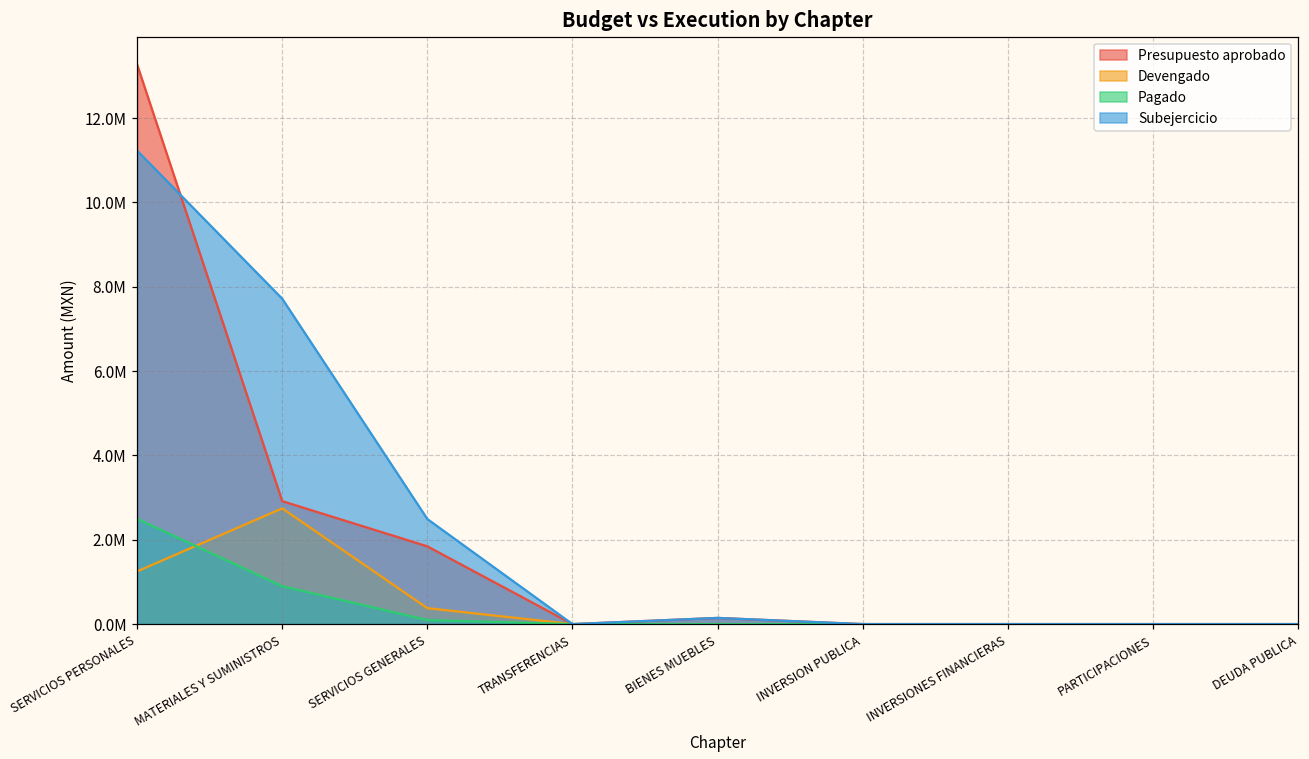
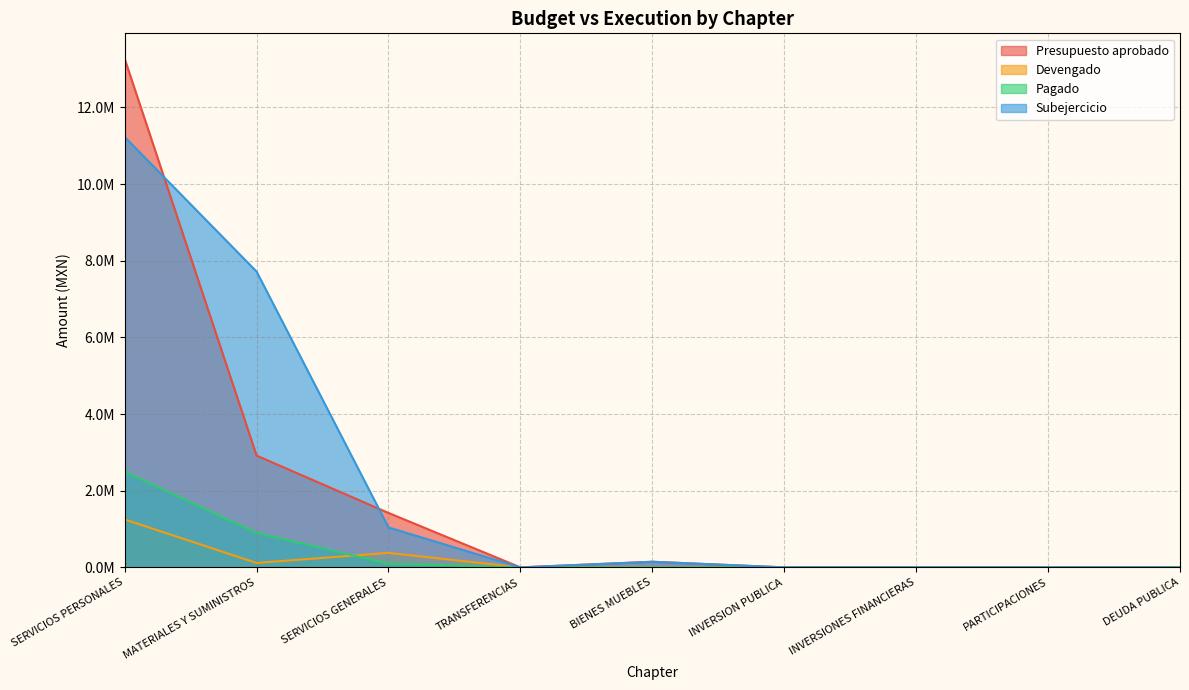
  {
    "Presupuesto aprobado": {
      "SERVICIOS PERSONALES": 13300000,
      "MATERIALES Y SUMINISTROS": 2900000,
-     "SERVICIOS GENERALES": 1800000
+     "SERVICIOS GENERALES": 1400000
    },
    "Devengado": {
      "SERVICIOS PERSONALES": 1300000,
-     "MATERIALES Y SUMINISTROS": 2700000,
+     "MATERIALES Y SUMINISTROS": 100000,
      "SERVICIOS GENERALES": 400000
    },
    "Pagado": {
      "SERVICIOS PERSONALES": 2500000,
      "MATERIALES Y SUMINISTROS": 900000,
      "SERVICIOS GENERALES": 100000
    },
    "Subejercicio": {
      "SERVICIOS PERSONALES": 11200000,
      "MATERIALES Y SUMINISTROS": 7700000,
-     "SERVICIOS GENERALES": 2500000
+     "SERVICIOS GENERALES": 1000000
    }
  }
